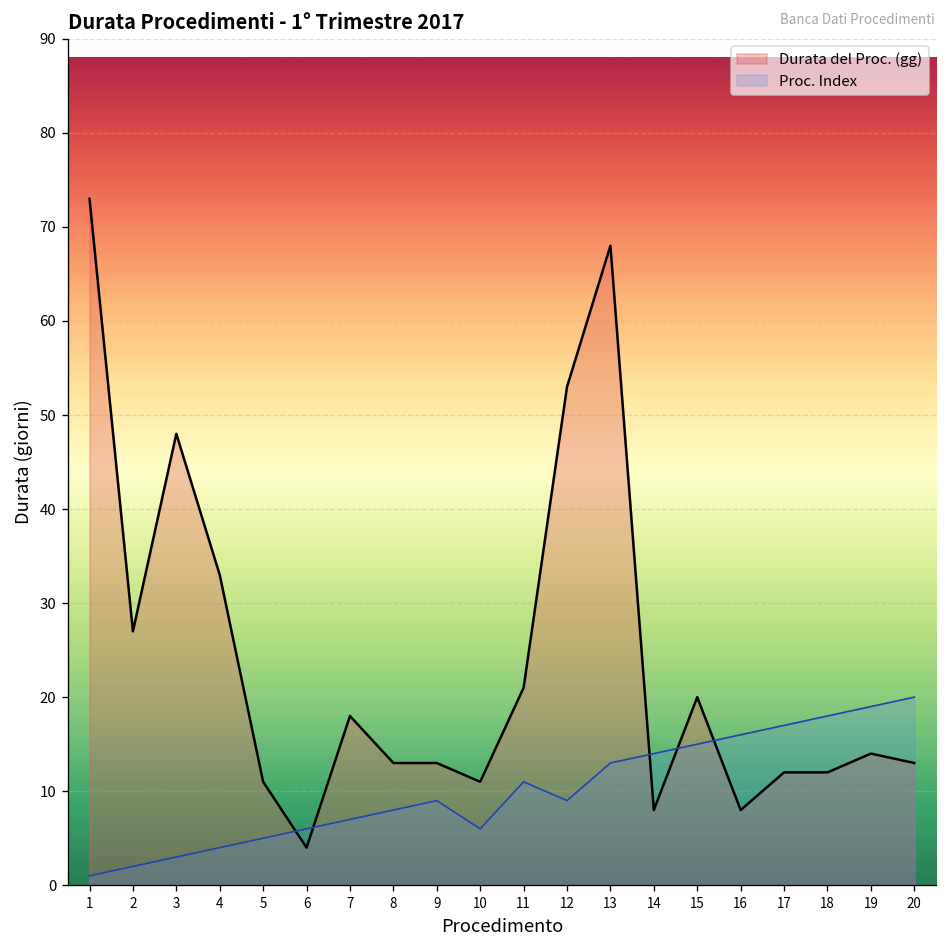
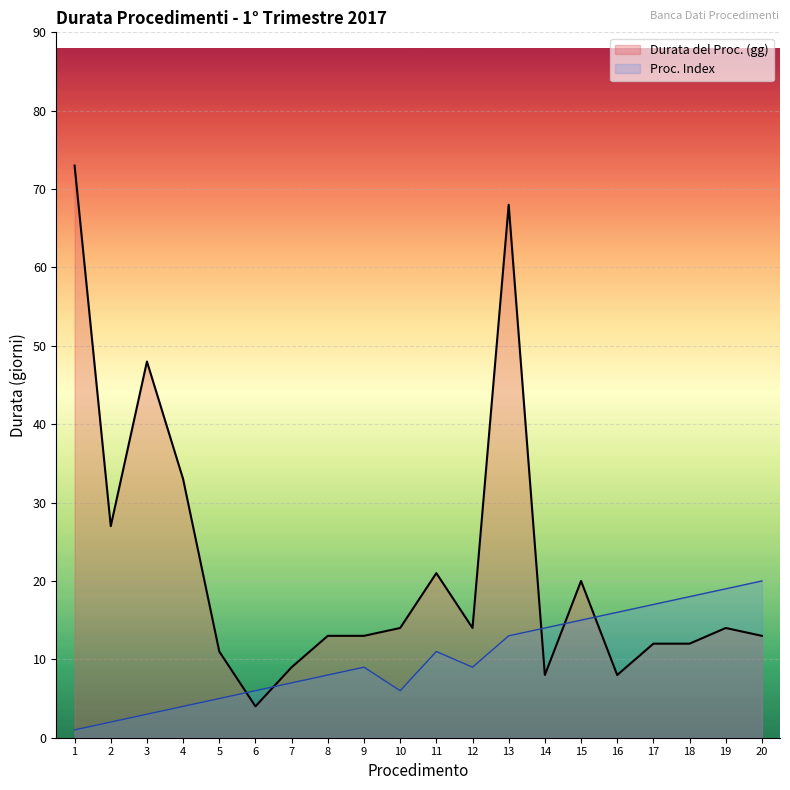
  {
    "Durata del Proc. (gg)": {
      "1": 73,
      "2": 27,
      "3": 48,
      "4": 33,
      "5": 11,
      "6": 4,
-     "7": 18,
+     "7": 9,
      "8": 13,
      "9": 13,
-     "10": 11,
+     "10": 14,
      "11": 21,
-     "12": 53,
+     "12": 14,
      "13": 68,
      "14": 8,
      "15": 20,
      "16": 8,
      "17": 12,
      "18": 12,
      "19": 14,
      "20": 13
    },
    "Proc. Index": {
      "1": 1,
      "2": 2,
      "3": 3,
      "4": 4,
      "5": 5,
      "6": 6,
      "7": 7,
      "8": 8,
      "9": 9,
      "10": 6,
      "11": 11,
      "12": 9,
      "13": 13,
      "14": 14,
      "15": 15,
      "16": 16,
      "17": 17,
      "18": 18,
      "19": 19,
      "20": 20
    }
  }
